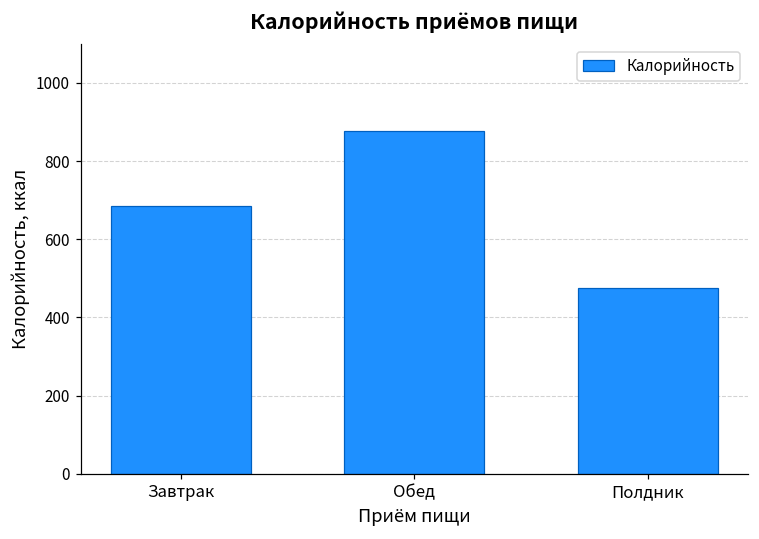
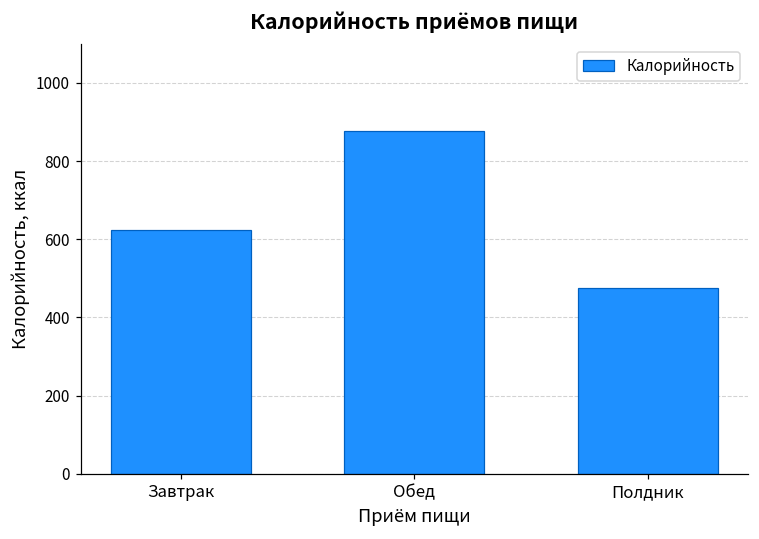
  {
-   "Завтрак": 690,
+   "Завтрак": 620,
    "Обед": 880,
    "Полдник": 470
  }
